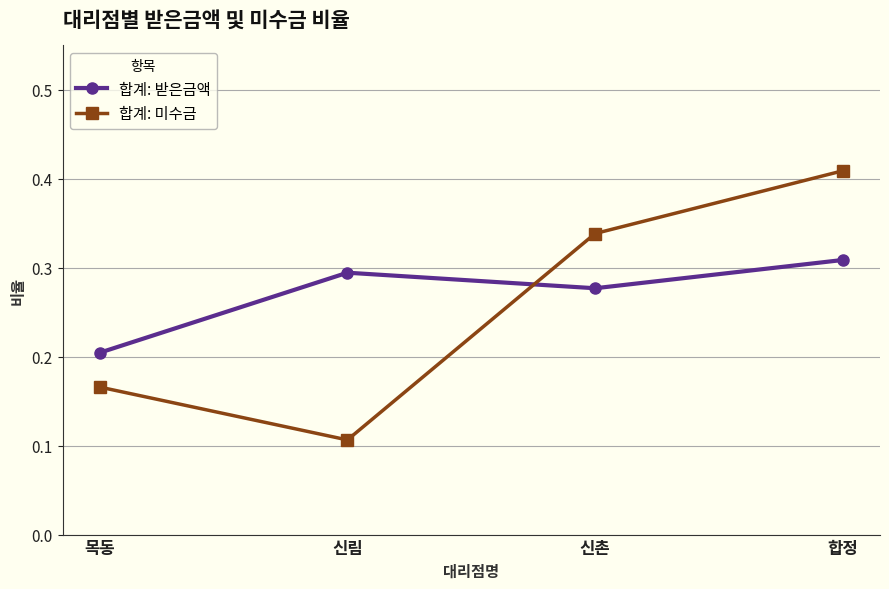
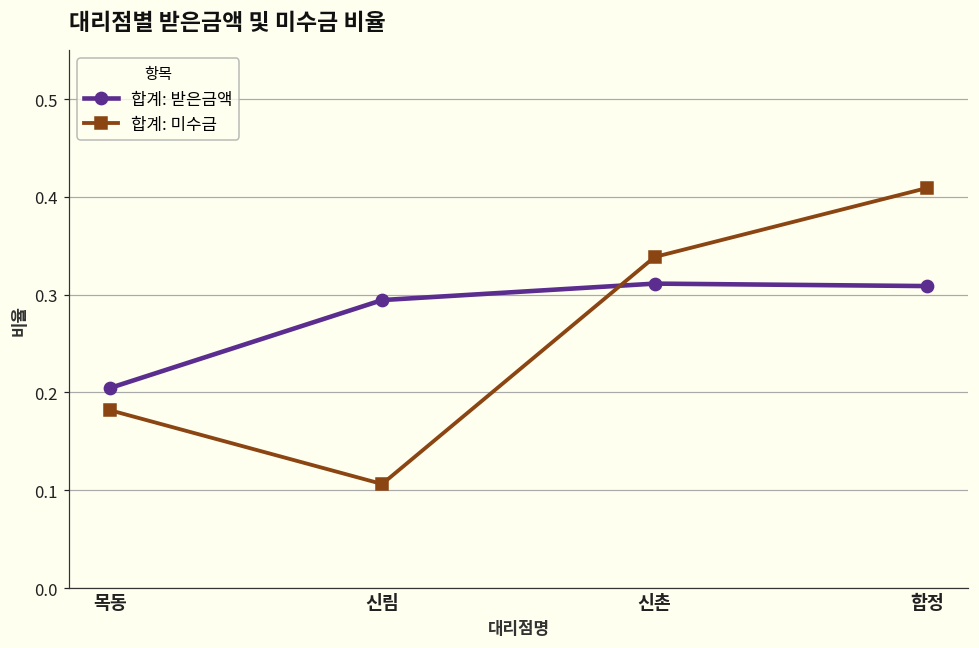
  {
    "합계: 받은금액": {
      "목동": 0.20,
      "신림": 0.29,
-     "신촌": 0.28,
+     "신촌": 0.31,
      "합정": 0.31
    },
    "합계: 미수금": {
-     "목동": 0.17,
+     "목동": 0.18,
      "신림": 0.11,
      "신촌": 0.34,
      "합정": 0.41
    }
  }
